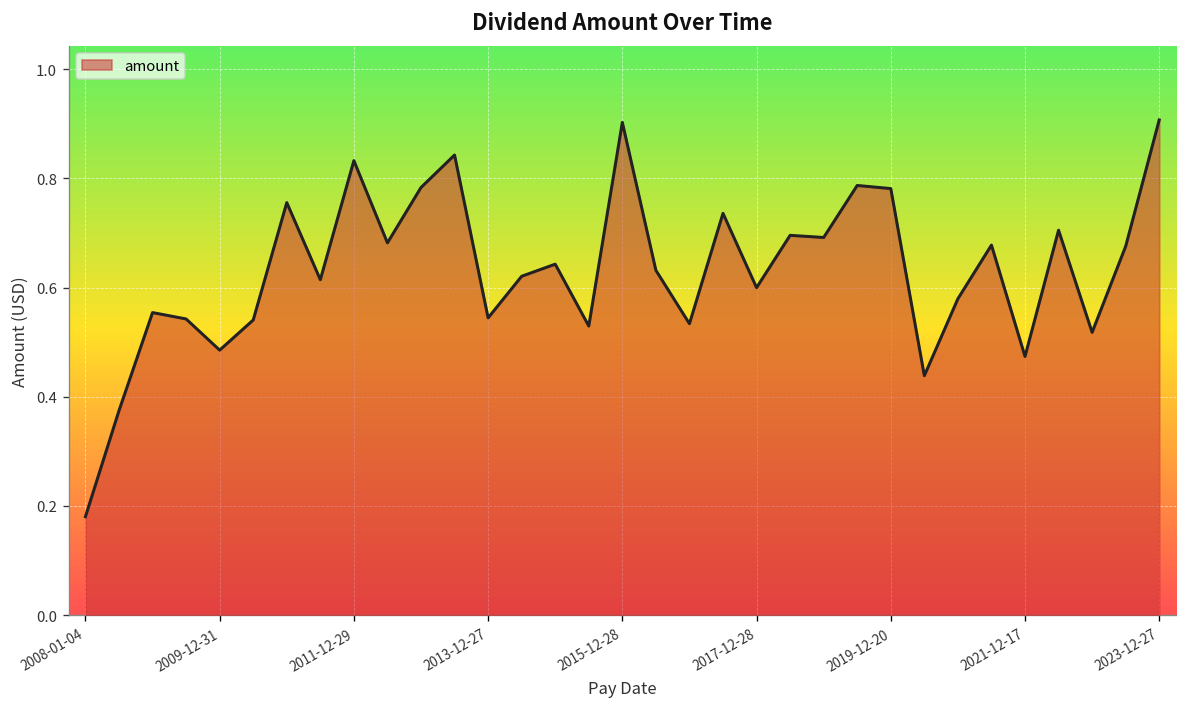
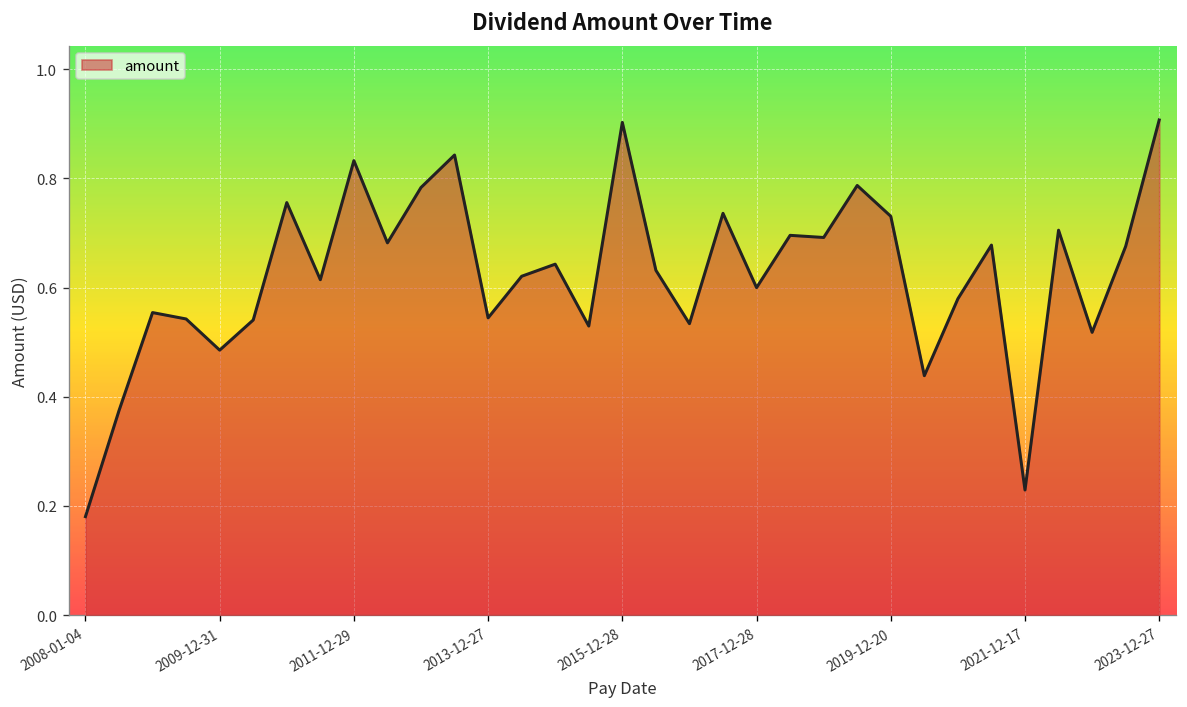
  {
    "2008-01-04": 0.18,
    "2009-12-31": 0.49,
    "2011-12-29": 0.83,
    "2013-12-27": 0.54,
    "2015-12-28": 0.90,
    "2017-12-28": 0.60,
-   "2019-12-20": 0.78,
-   "2021-12-17": 0.47,
+   "2019-12-20": 0.73,
+   "2021-12-17": 0.23,
    "2023-12-27": 0.91
  }
